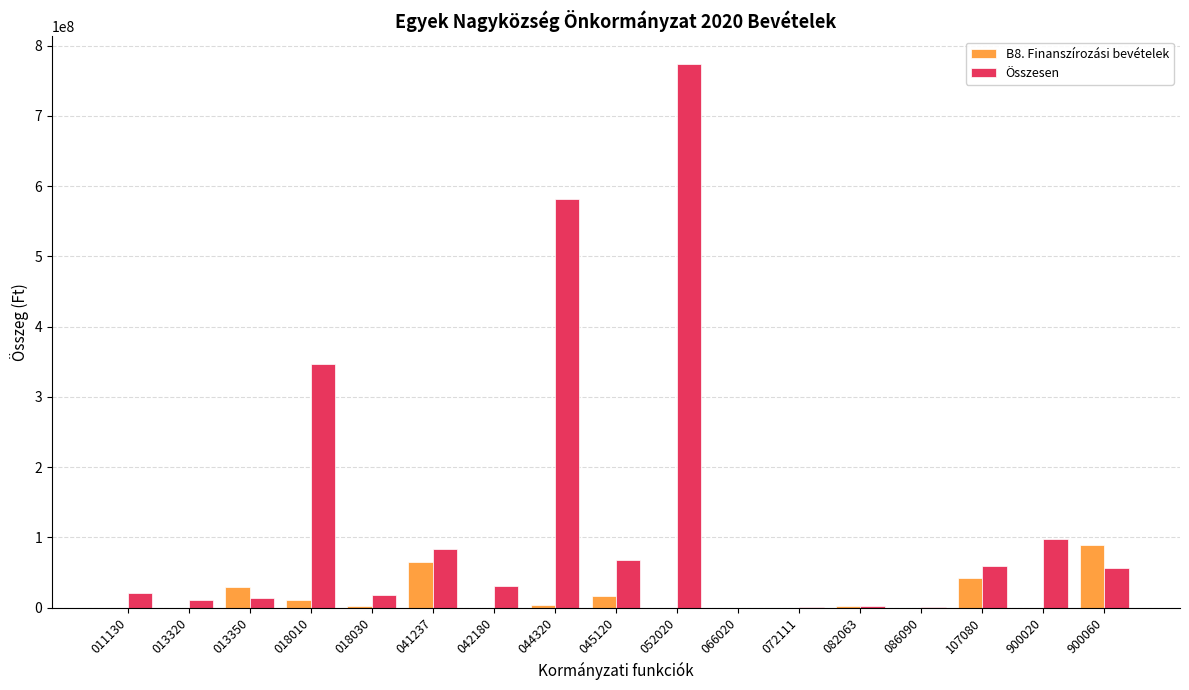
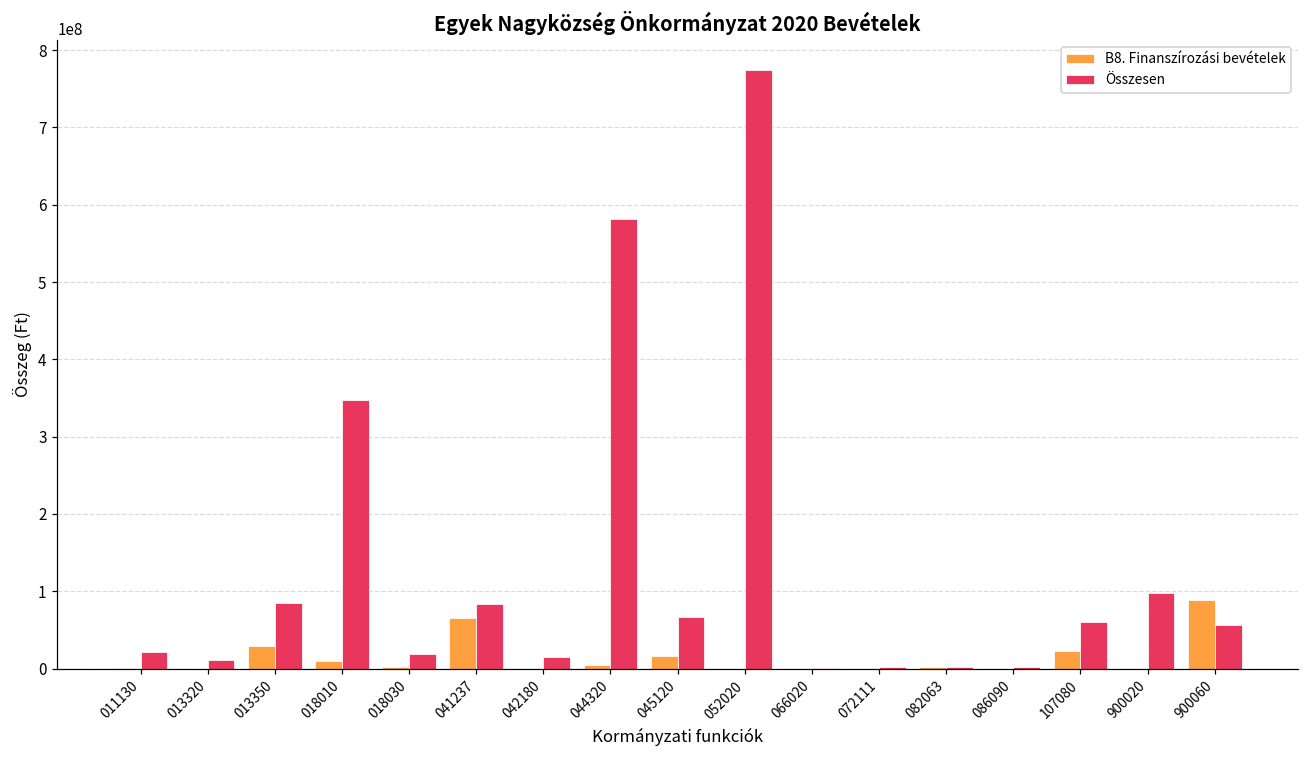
  {
    "B8. Finanszírozási bevételek": {
      "013320": 0,
      "013350": 30000000,
      "018010": 10000000,
      "041237": 70000000,
      "042180": 0,
      "044320": 0,
      "045120": 20000000,
      "052020": 0,
      "066020": 0,
      "072111": 0,
      "086090": 0,
-     "107080": 40000000,
+     "107080": 20000000,
      "900020": 0,
      "900060": 90000000
    },
    "Összesen": {
      "011130": 20000000,
      "013320": 10000000,
-     "013350": 10000000,
+     "013350": 90000000,
      "018010": 350000000,
      "018030": 20000000,
      "041237": 80000000,
-     "042180": 30000000,
+     "042180": 10000000,
      "044320": 580000000,
      "045120": 70000000,
      "052020": 770000000,
      "107080": 60000000,
      "900020": 100000000,
      "900060": 60000000
    }
  }
